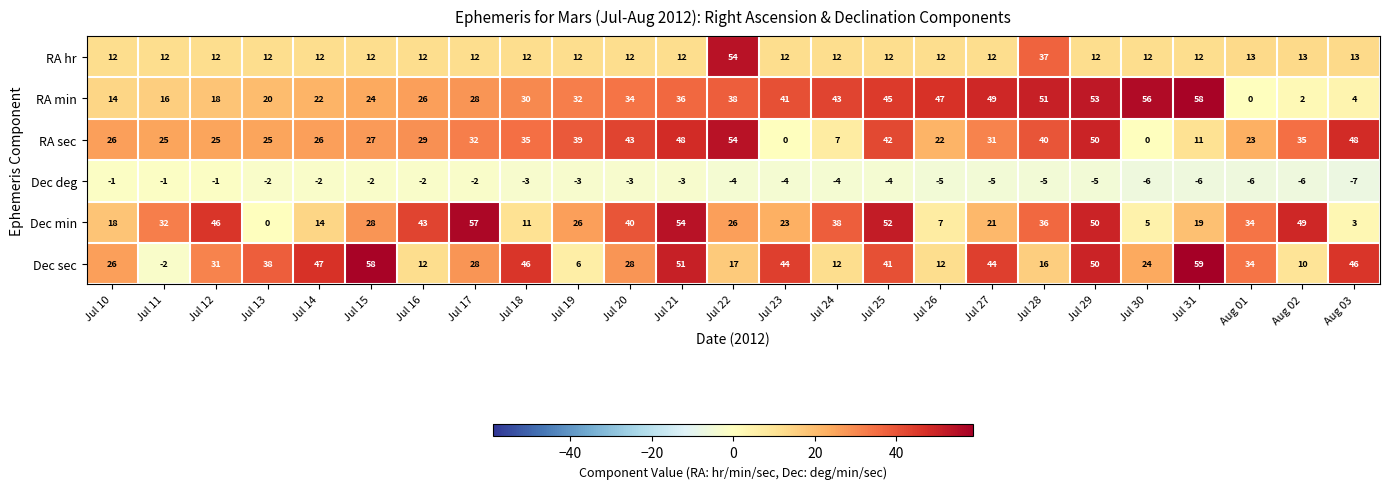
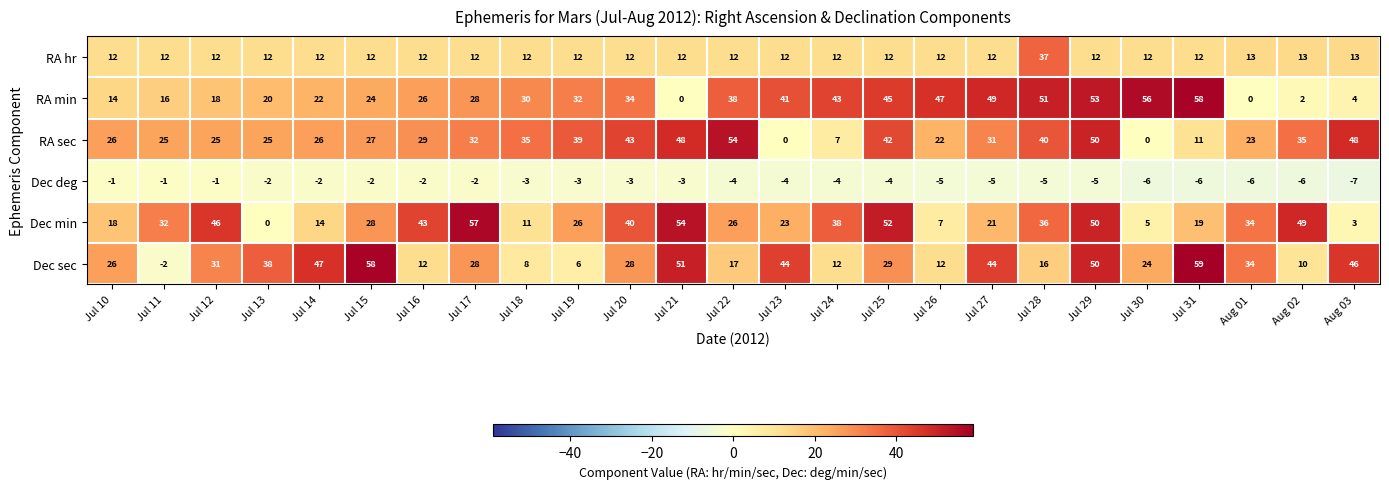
  {
    "RA hr": {
      "Jul 10": 12,
      "Jul 11": 12,
      "Jul 12": 12,
      "Jul 13": 12,
      "Jul 14": 12,
      "Jul 15": 12,
      "Jul 16": 12,
      "Jul 17": 12,
      "Jul 18": 12,
      "Jul 19": 12,
      "Jul 20": 12,
      "Jul 21": 12,
-     "Jul 22": 54,
+     "Jul 22": 12,
      "Jul 23": 12,
      "Jul 24": 12,
      "Jul 25": 12,
      "Jul 26": 12,
      "Jul 27": 12,
      "Jul 28": 37,
      "Jul 29": 12,
      "Jul 30": 12,
      "Jul 31": 12,
      "Aug 01": 13,
      "Aug 02": 13,
      "Aug 03": 13
    },
    "RA min": {
      "Jul 10": 14,
      "Jul 11": 16,
      "Jul 12": 18,
      "Jul 13": 20,
      "Jul 14": 22,
      "Jul 15": 24,
      "Jul 16": 26,
      "Jul 17": 28,
      "Jul 18": 30,
      "Jul 19": 32,
      "Jul 20": 34,
-     "Jul 21": 36,
+     "Jul 21": 0,
      "Jul 22": 38,
      "Jul 23": 41,
      "Jul 24": 43,
      "Jul 25": 45,
      "Jul 26": 47,
      "Jul 27": 49,
      "Jul 28": 51,
      "Jul 29": 53,
      "Jul 30": 56,
      "Jul 31": 58,
      "Aug 01": 0,
      "Aug 02": 2,
      "Aug 03": 4
    },
    "RA sec": {
      "Jul 10": 26,
      "Jul 11": 25,
      "Jul 12": 25,
      "Jul 13": 25,
      "Jul 14": 26,
      "Jul 15": 27,
      "Jul 16": 29,
      "Jul 17": 32,
      "Jul 18": 35,
      "Jul 19": 39,
      "Jul 20": 43,
      "Jul 21": 48,
      "Jul 22": 54,
      "Jul 23": 0,
      "Jul 24": 7,
      "Jul 25": 42,
      "Jul 26": 22,
      "Jul 27": 31,
      "Jul 28": 40,
      "Jul 29": 50,
      "Jul 30": 0,
      "Jul 31": 11,
      "Aug 01": 23,
      "Aug 02": 35,
      "Aug 03": 48
    },
    "Dec deg": {
      "Jul 10": -1,
      "Jul 11": -1,
      "Jul 12": -1,
      "Jul 13": -2,
      "Jul 14": -2,
      "Jul 15": -2,
      "Jul 16": -2,
      "Jul 17": -2,
      "Jul 18": -3,
      "Jul 19": -3,
      "Jul 20": -3,
      "Jul 21": -3,
      "Jul 22": -4,
      "Jul 23": -4,
      "Jul 24": -4,
      "Jul 25": -4,
      "Jul 26": -5,
      "Jul 27": -5,
      "Jul 28": -5,
      "Jul 29": -5,
      "Jul 30": -6,
      "Jul 31": -6,
      "Aug 01": -6,
      "Aug 02": -6,
      "Aug 03": -7
    },
    "Dec min": {
      "Jul 10": 18,
      "Jul 11": 32,
      "Jul 12": 46,
      "Jul 13": 0,
      "Jul 14": 14,
      "Jul 15": 28,
      "Jul 16": 43,
      "Jul 17": 57,
      "Jul 18": 11,
      "Jul 19": 26,
      "Jul 20": 40,
      "Jul 21": 54,
      "Jul 22": 26,
      "Jul 23": 23,
      "Jul 24": 38,
      "Jul 25": 52,
      "Jul 26": 7,
      "Jul 27": 21,
      "Jul 28": 36,
      "Jul 29": 50,
      "Jul 30": 5,
      "Jul 31": 19,
      "Aug 01": 34,
      "Aug 02": 49,
      "Aug 03": 3
    },
    "Dec sec": {
      "Jul 10": 26,
      "Jul 11": -2,
      "Jul 12": 31,
      "Jul 13": 38,
      "Jul 14": 47,
      "Jul 15": 58,
      "Jul 16": 12,
      "Jul 17": 28,
-     "Jul 18": 46,
+     "Jul 18": 8,
      "Jul 19": 6,
      "Jul 20": 28,
      "Jul 21": 51,
      "Jul 22": 17,
      "Jul 23": 44,
      "Jul 24": 12,
-     "Jul 25": 41,
+     "Jul 25": 29,
      "Jul 26": 12,
      "Jul 27": 44,
      "Jul 28": 16,
      "Jul 29": 50,
      "Jul 30": 24,
      "Jul 31": 59,
      "Aug 01": 34,
      "Aug 02": 10,
      "Aug 03": 46
    }
  }
